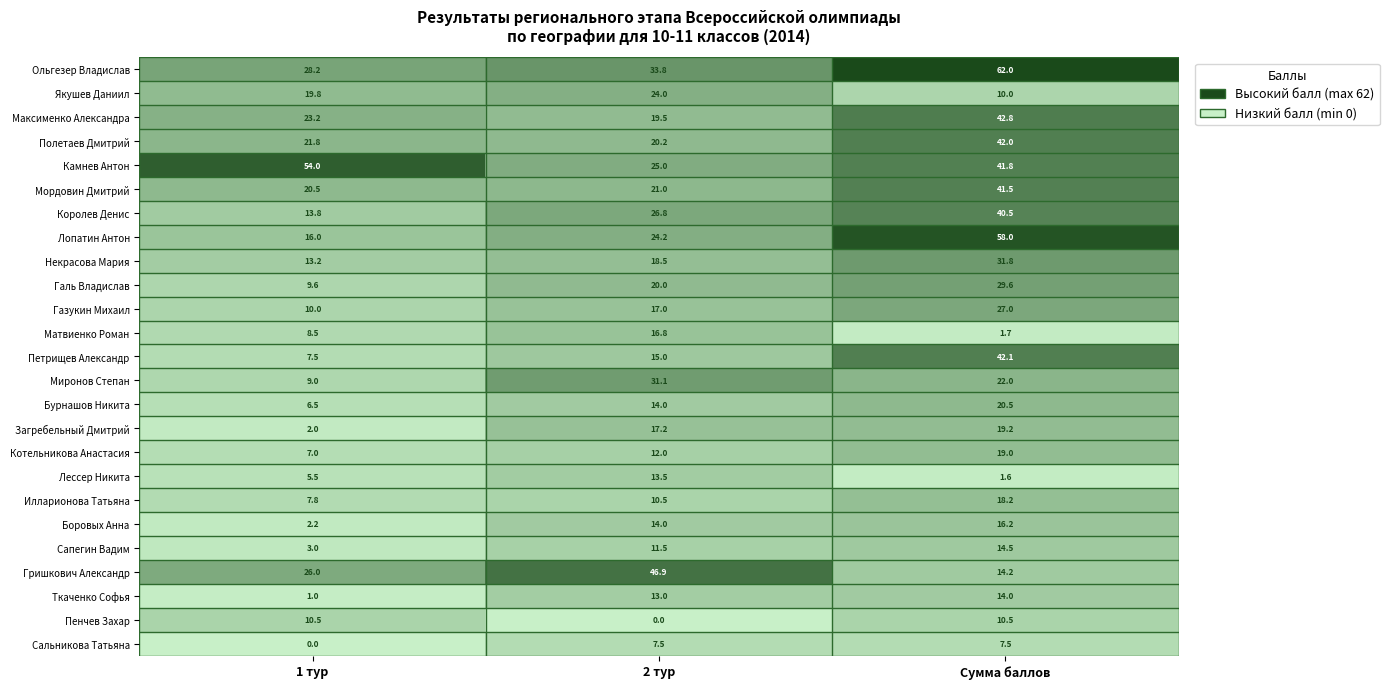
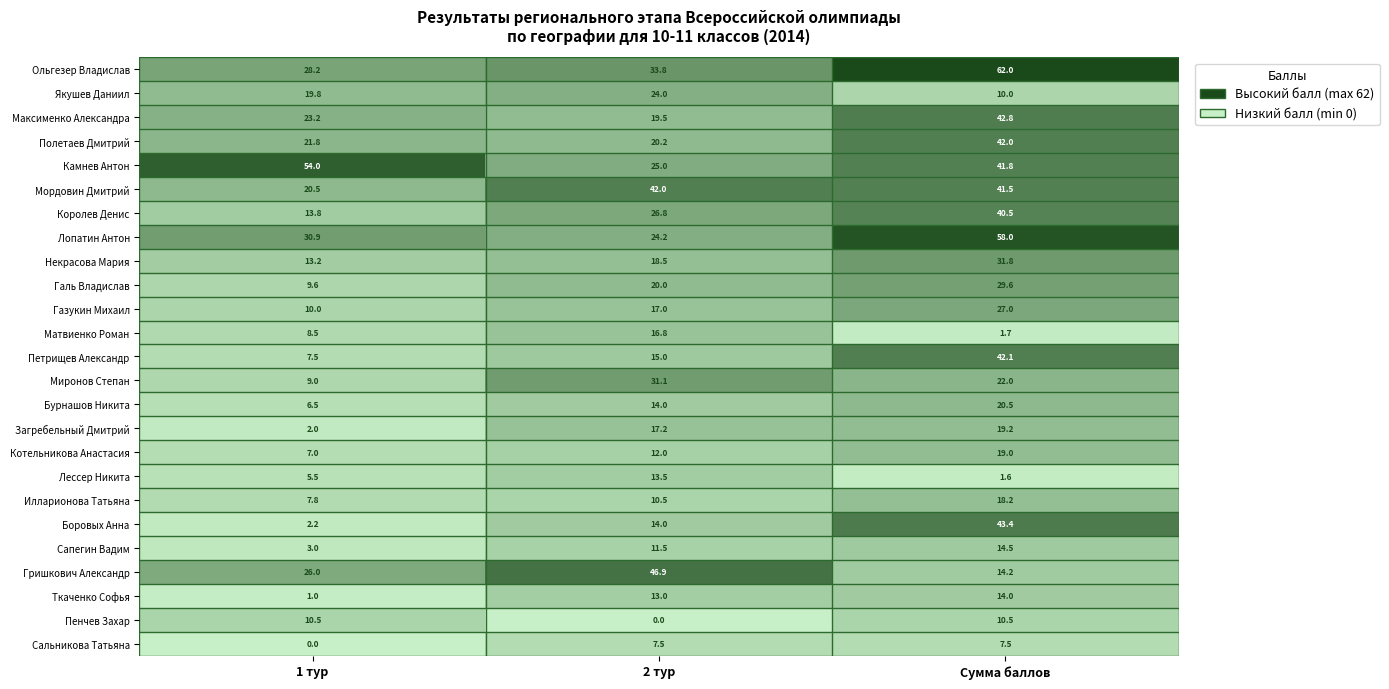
  {
    "Ольгезер Владислав": {
      "1 тур": 28.2,
      "2 тур": 33.8,
      "Сумма баллов": 62.0
    },
    "Якушев Даниил": {
      "1 тур": 19.8,
      "2 тур": 24.0,
      "Сумма баллов": 10.0
    },
    "Максименко Александра": {
      "1 тур": 23.2,
      "2 тур": 19.5,
      "Сумма баллов": 42.8
    },
    "Полетаев Дмитрий": {
      "1 тур": 21.8,
      "2 тур": 20.2,
      "Сумма баллов": 42.0
    },
    "Камнев Антон": {
      "1 тур": 54.0,
      "2 тур": 25.0,
      "Сумма баллов": 41.8
    },
    "Мордовин Дмитрий": {
      "1 тур": 20.5,
-     "2 тур": 21.0,
+     "2 тур": 42.0,
      "Сумма баллов": 41.5
    },
    "Королев Денис": {
      "1 тур": 13.8,
      "2 тур": 26.8,
      "Сумма баллов": 40.5
    },
    "Лопатин Антон": {
-     "1 тур": 16.0,
+     "1 тур": 30.9,
      "2 тур": 24.2,
      "Сумма баллов": 58.0
    },
    "Некрасова Мария": {
      "1 тур": 13.2,
      "2 тур": 18.5,
      "Сумма баллов": 31.8
    },
    "Галь Владислав": {
      "1 тур": 9.6,
      "2 тур": 20.0,
      "Сумма баллов": 29.6
    },
    "Газукин Михаил": {
      "1 тур": 10.0,
      "2 тур": 17.0,
      "Сумма баллов": 27.0
    },
    "Матвиенко Роман": {
      "1 тур": 8.5,
      "2 тур": 16.8,
      "Сумма баллов": 1.7
    },
    "Петрищев Александр": {
      "1 тур": 7.5,
      "2 тур": 15.0,
      "Сумма баллов": 42.1
    },
    "Миронов Степан": {
      "1 тур": 9.0,
      "2 тур": 31.1,
      "Сумма баллов": 22.0
    },
    "Бурнашов Никита": {
      "1 тур": 6.5,
      "2 тур": 14.0,
      "Сумма баллов": 20.5
    },
    "Загребельный Дмитрий": {
      "1 тур": 2.0,
      "2 тур": 17.2,
      "Сумма баллов": 19.2
    },
    "Котельникова Анастасия": {
      "1 тур": 7.0,
      "2 тур": 12.0,
      "Сумма баллов": 19.0
    },
    "Лессер Никита": {
      "1 тур": 5.5,
      "2 тур": 13.5,
      "Сумма баллов": 1.6
    },
    "Илларионова Татьяна": {
      "1 тур": 7.8,
      "2 тур": 10.5,
      "Сумма баллов": 18.2
    },
    "Боровых Анна": {
      "1 тур": 2.2,
      "2 тур": 14.0,
-     "Сумма баллов": 16.2
+     "Сумма баллов": 43.4
    },
    "Сапегин Вадим": {
      "1 тур": 3.0,
      "2 тур": 11.5,
      "Сумма баллов": 14.5
    },
    "Гришкович Александр": {
      "1 тур": 26.0,
      "2 тур": 46.9,
      "Сумма баллов": 14.2
    },
    "Ткаченко Софья": {
      "1 тур": 1.0,
      "2 тур": 13.0,
      "Сумма баллов": 14.0
    },
    "Пенчев Захар": {
      "1 тур": 10.5,
      "2 тур": 0.0,
      "Сумма баллов": 10.5
    },
    "Сальникова Татьяна": {
      "1 тур": 0.0,
      "2 тур": 7.5,
      "Сумма баллов": 7.5
    }
  }
